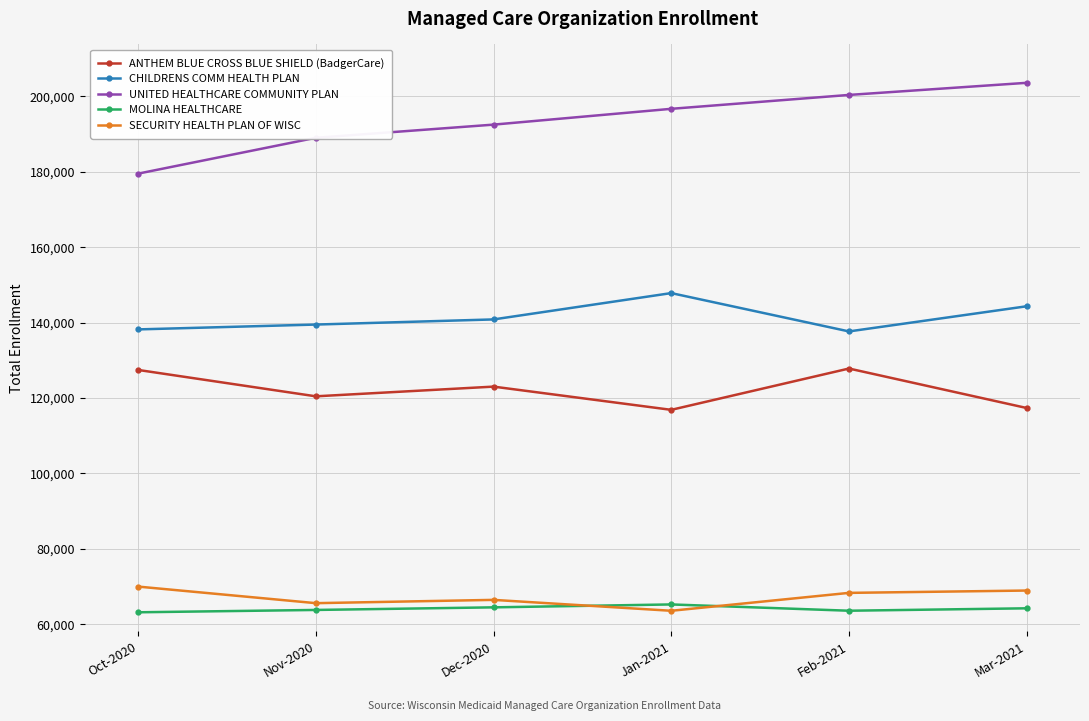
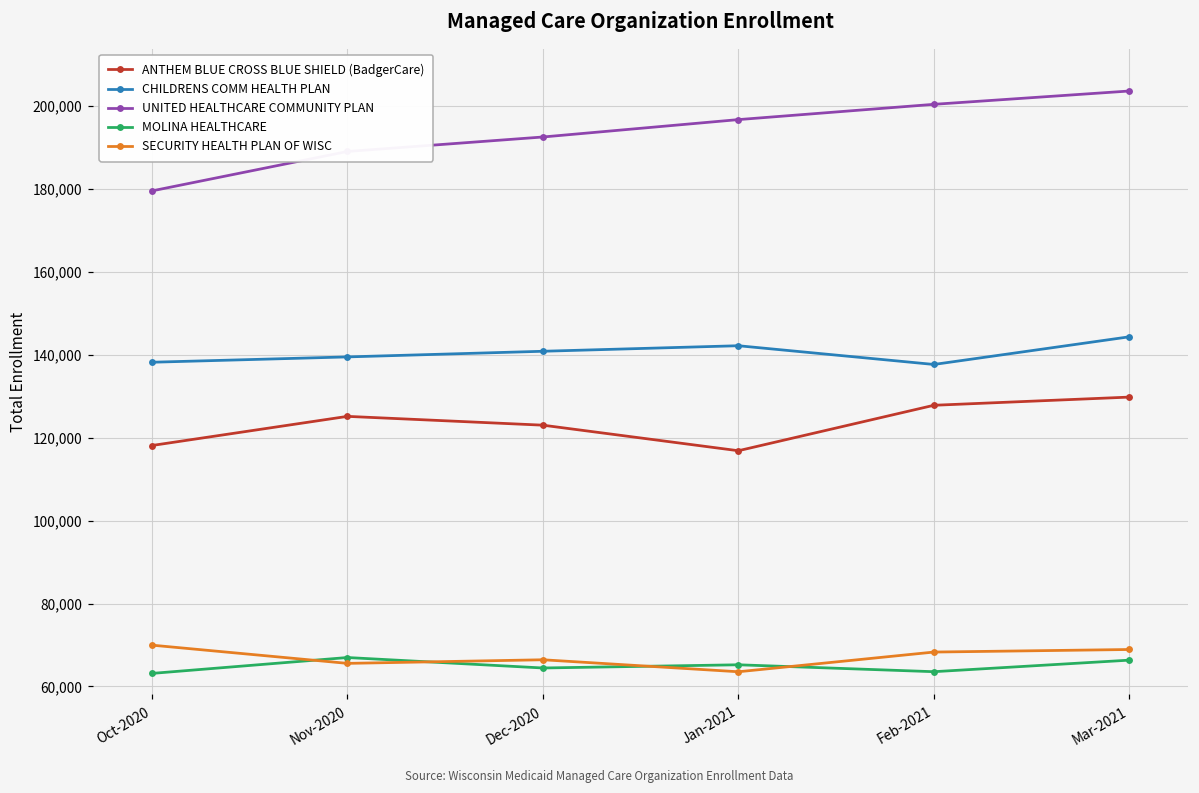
  {
    "ANTHEM BLUE CROSS BLUE SHIELD (BadgerCare)": {
-     "Oct-2020": "127,000",
-     "Nov-2020": "120,000",
+     "Oct-2020": "118,000",
+     "Nov-2020": "125,000",
      "Dec-2020": "123,000",
      "Jan-2021": "117,000",
      "Feb-2021": "128,000",
-     "Mar-2021": "117,000"
+     "Mar-2021": "130,000"
    },
    "CHILDRENS COMM HEALTH PLAN": {
      "Oct-2020": "138,000",
      "Nov-2020": "139,000",
      "Dec-2020": "141,000",
-     "Jan-2021": "148,000",
+     "Jan-2021": "142,000",
      "Feb-2021": "138,000",
      "Mar-2021": "144,000"
    },
    "UNITED HEALTHCARE COMMUNITY PLAN": {
      "Oct-2020": "180,000",
      "Dec-2020": "193,000",
      "Jan-2021": "197,000",
      "Feb-2021": "200,000",
      "Mar-2021": "204,000"
    },
    "MOLINA HEALTHCARE": {
      "Oct-2020": "63,000",
-     "Nov-2020": "64,000",
+     "Nov-2020": "67,000",
      "Dec-2020": "64,000",
      "Jan-2021": "65,000",
      "Feb-2021": "64,000",
-     "Mar-2021": "64,000"
+     "Mar-2021": "66,000"
    },
    "SECURITY HEALTH PLAN OF WISC": {
      "Oct-2020": "70,000",
      "Nov-2020": "66,000",
      "Dec-2020": "66,000",
      "Jan-2021": "64,000",
      "Feb-2021": "68,000",
      "Mar-2021": "69,000"
    }
  }
